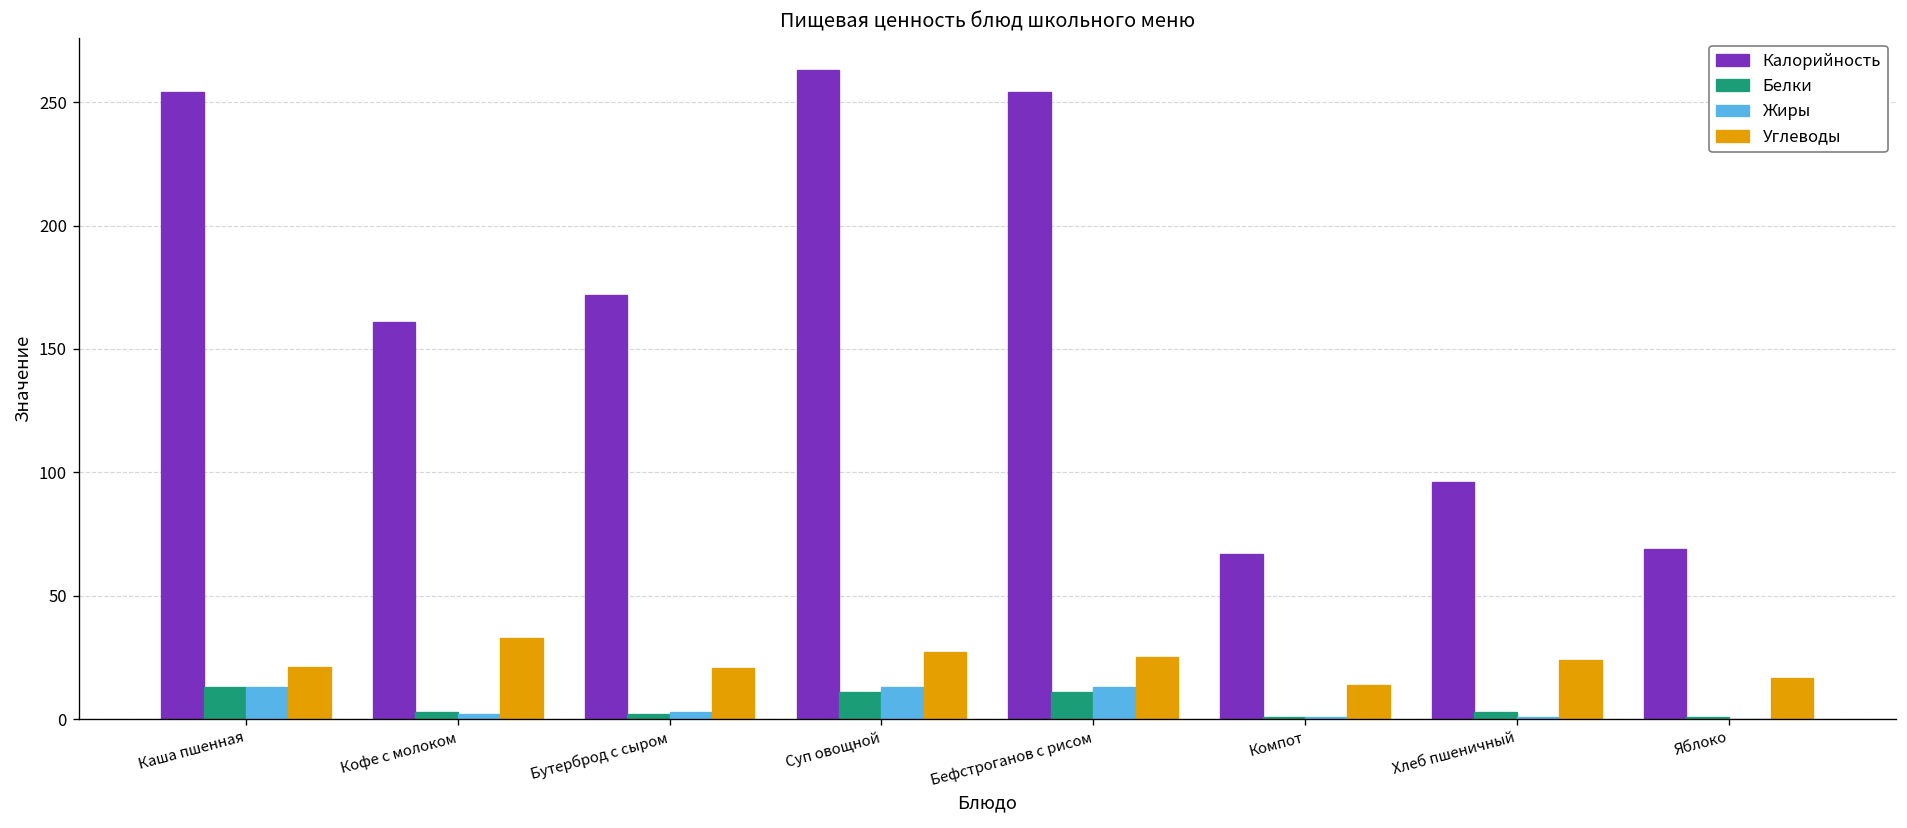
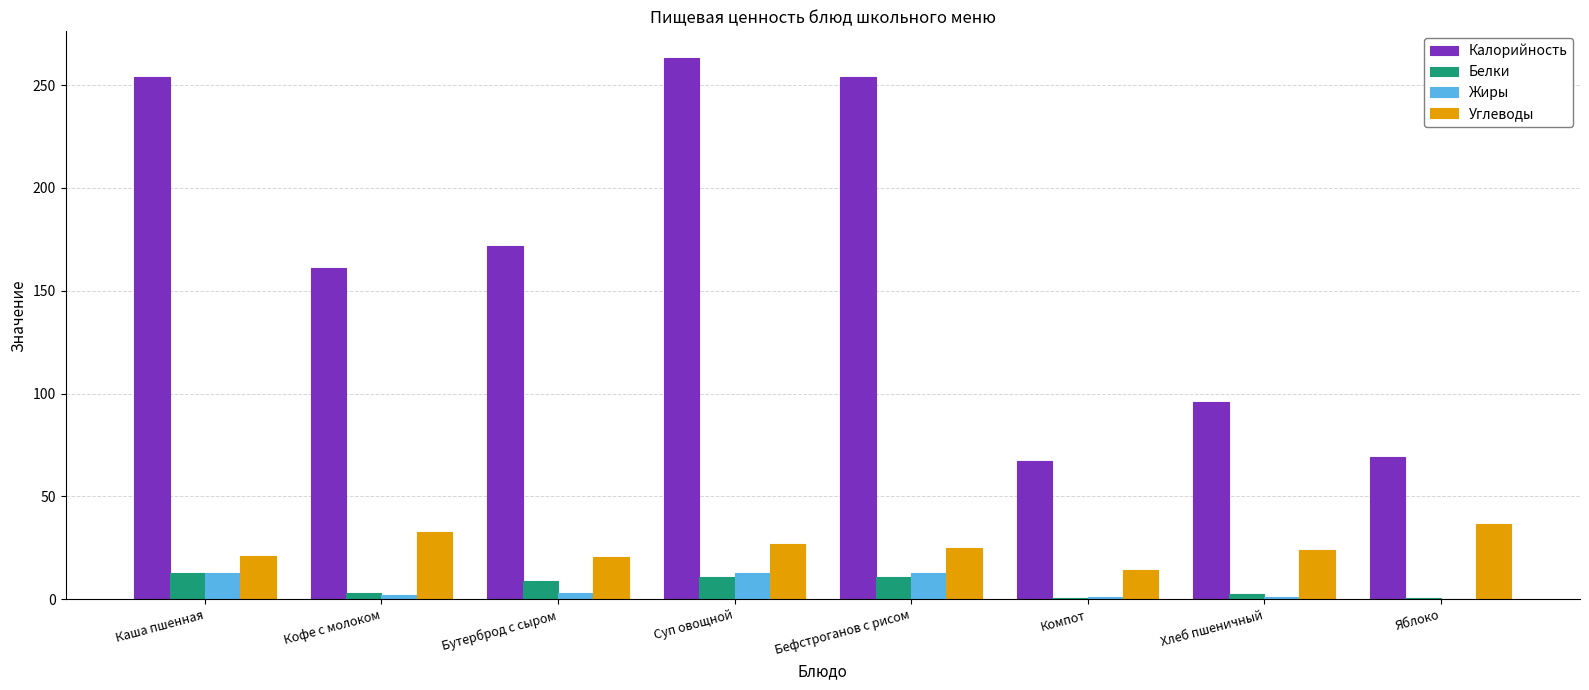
  {
    "Калорийность": {
      "Каша пшенная": 254,
      "Кофе с молоком": 161,
      "Бутерброд с сыром": 172,
      "Суп овощной": 263,
      "Бефстроганов с рисом": 254,
      "Компот": 67,
      "Хлеб пшеничный": 96,
      "Яблоко": 69
    },
    "Белки": {
      "Каша пшенная": 13,
      "Кофе с молоком": 3,
-     "Бутерброд с сыром": 2,
+     "Бутерброд с сыром": 9,
      "Суп овощной": 11,
      "Бефстроганов с рисом": 11,
      "Хлеб пшеничный": 3
    },
    "Жиры": {
      "Каша пшенная": 13,
      "Кофе с молоком": 2,
      "Бутерброд с сыром": 3,
      "Суп овощной": 13,
      "Бефстроганов с рисом": 13,
      "Яблоко": 0
    },
    "Углеводы": {
      "Каша пшенная": 21,
      "Кофе с молоком": 33,
      "Бутерброд с сыром": 21,
      "Суп овощной": 27,
      "Бефстроганов с рисом": 25,
      "Компот": 14,
      "Хлеб пшеничный": 24,
-     "Яблоко": 17
+     "Яблоко": 37
    }
  }
